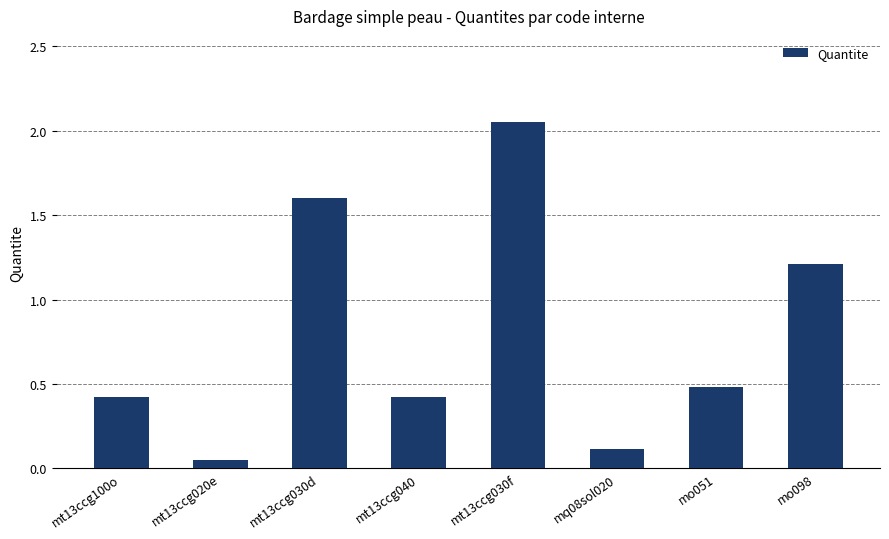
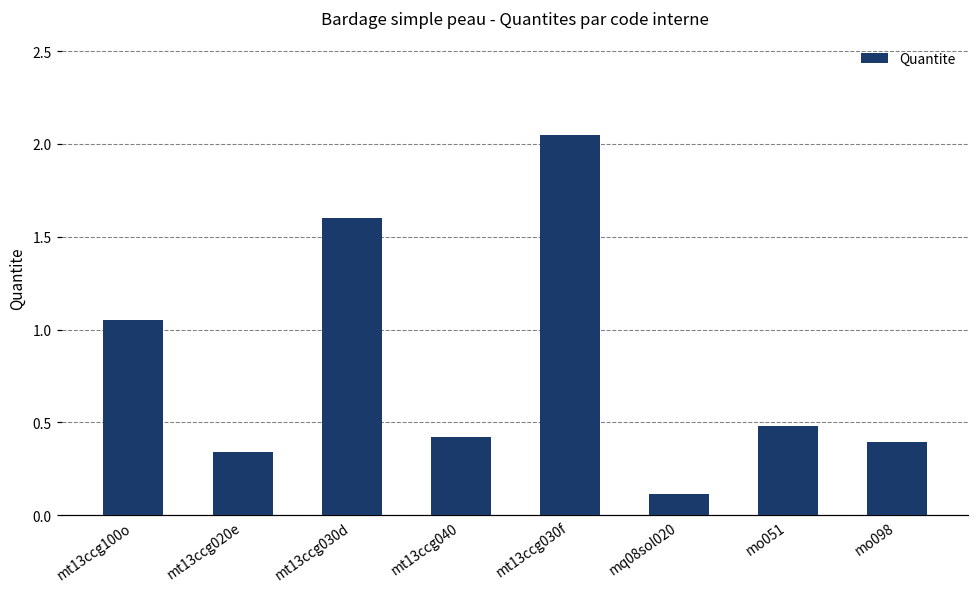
  {
-   "mt13ccg100o": 0.42,
-   "mt13ccg020e": 0.05,
+   "mt13ccg100o": 1.05,
+   "mt13ccg020e": 0.34,
    "mt13ccg030d": 1.60,
    "mt13ccg040": 0.42,
    "mt13ccg030f": 2.05,
    "mq08sol020": 0.12,
    "mo051": 0.48,
-   "mo098": 1.21
+   "mo098": 0.40
  }
